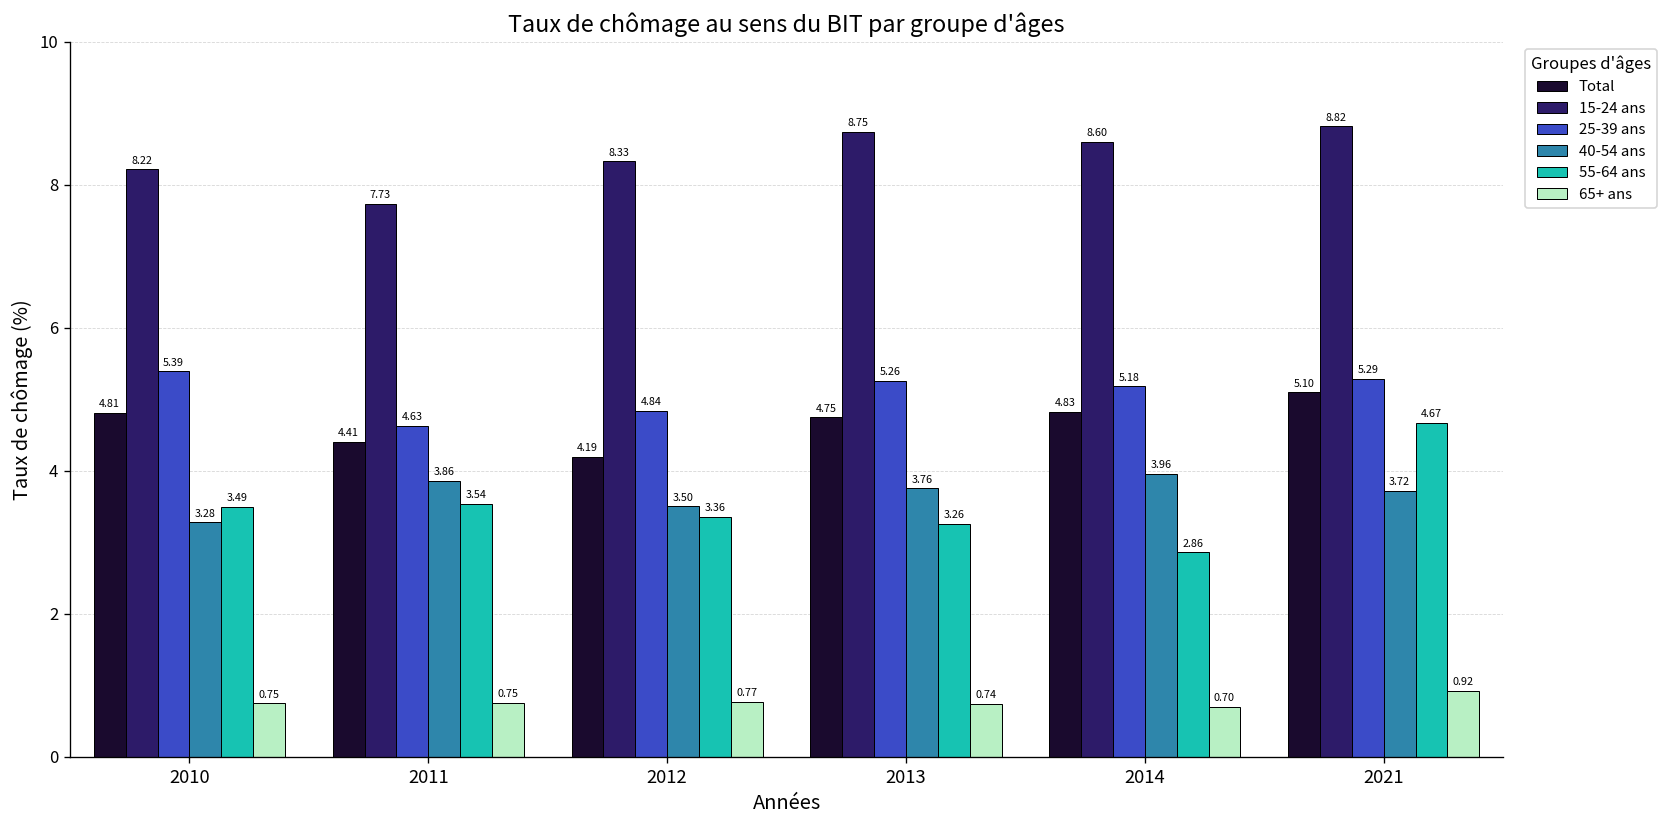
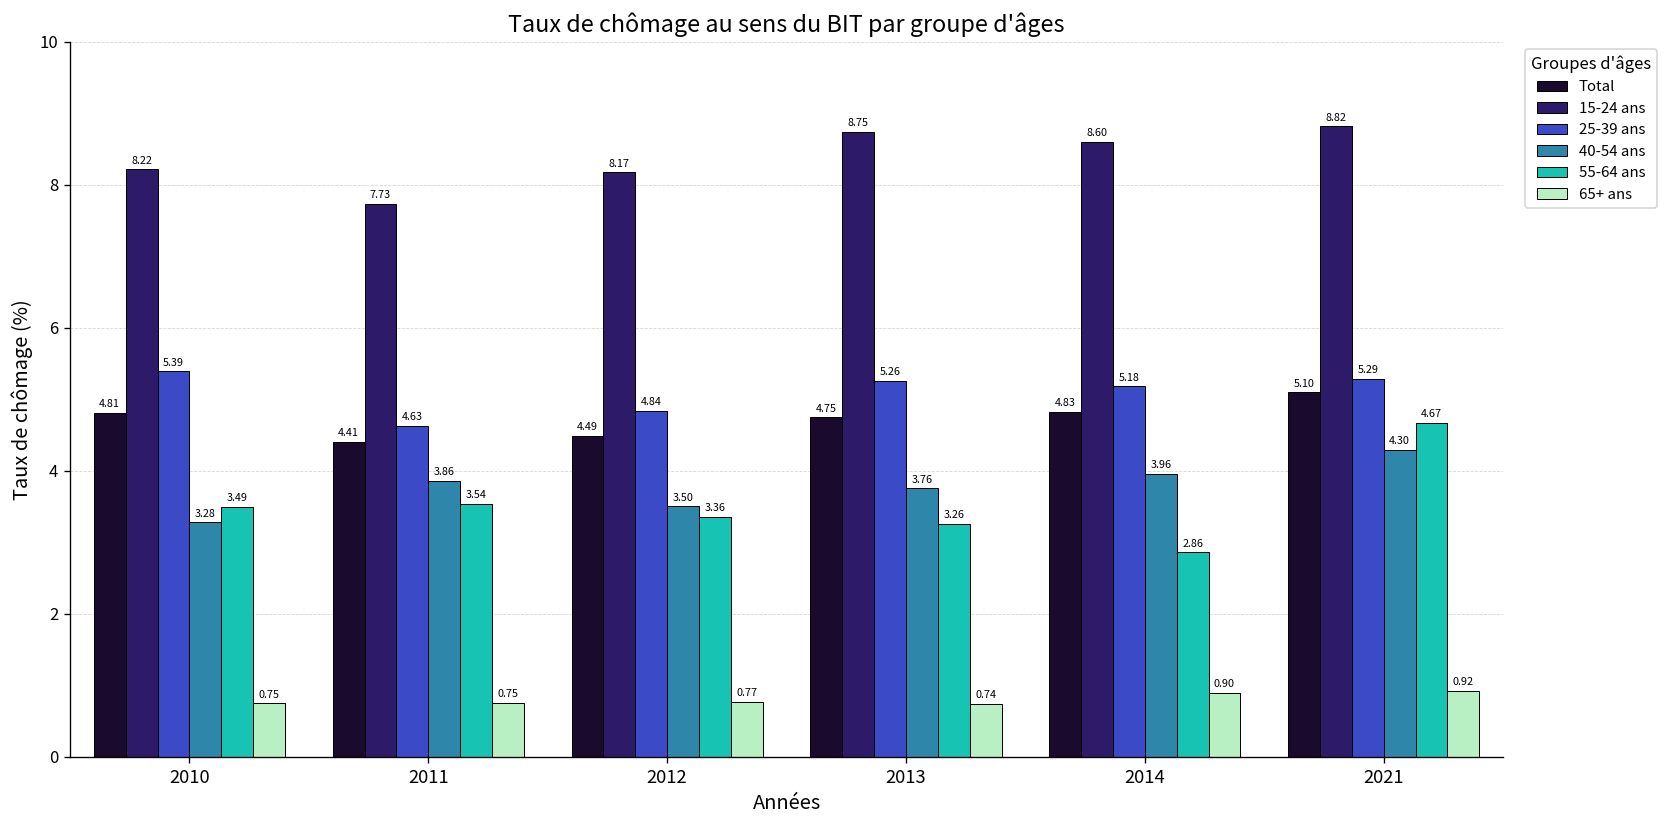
  {
    "Total": {
      "2010": 4.81,
      "2011": 4.41,
-     "2012": 4.19,
+     "2012": 4.49,
      "2013": 4.75,
      "2014": 4.83,
      "2021": 5.10
    },
    "15-24 ans": {
      "2010": 8.22,
      "2011": 7.73,
-     "2012": 8.33,
+     "2012": 8.17,
      "2013": 8.75,
      "2014": 8.60,
      "2021": 8.82
    },
    "25-39 ans": {
      "2010": 5.39,
      "2011": 4.63,
      "2012": 4.84,
      "2013": 5.26,
      "2014": 5.18,
      "2021": 5.29
    },
    "40-54 ans": {
      "2010": 3.28,
      "2011": 3.86,
      "2012": 3.50,
      "2013": 3.76,
      "2014": 3.96,
-     "2021": 3.72
+     "2021": 4.30
    },
    "55-64 ans": {
      "2010": 3.49,
      "2011": 3.54,
      "2012": 3.36,
      "2013": 3.26,
      "2014": 2.86,
      "2021": 4.67
    },
    "65+ ans": {
      "2010": 0.75,
      "2011": 0.75,
      "2012": 0.77,
      "2013": 0.74,
-     "2014": 0.70,
+     "2014": 0.90,
      "2021": 0.92
    }
  }
